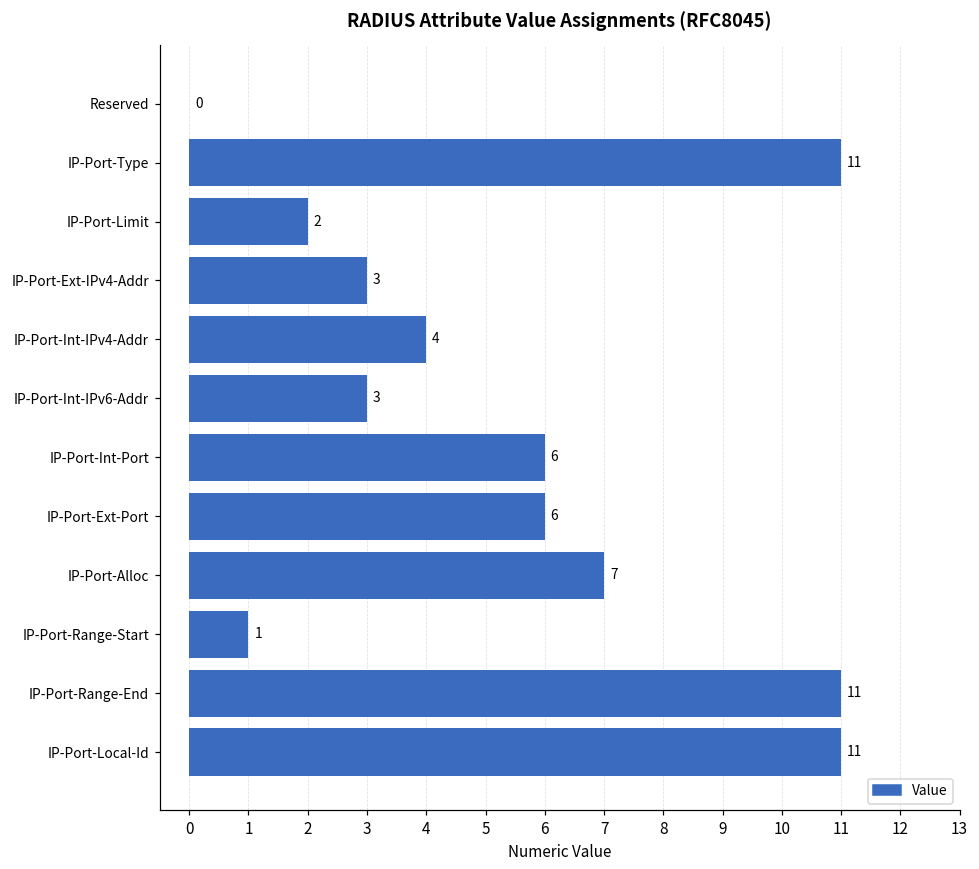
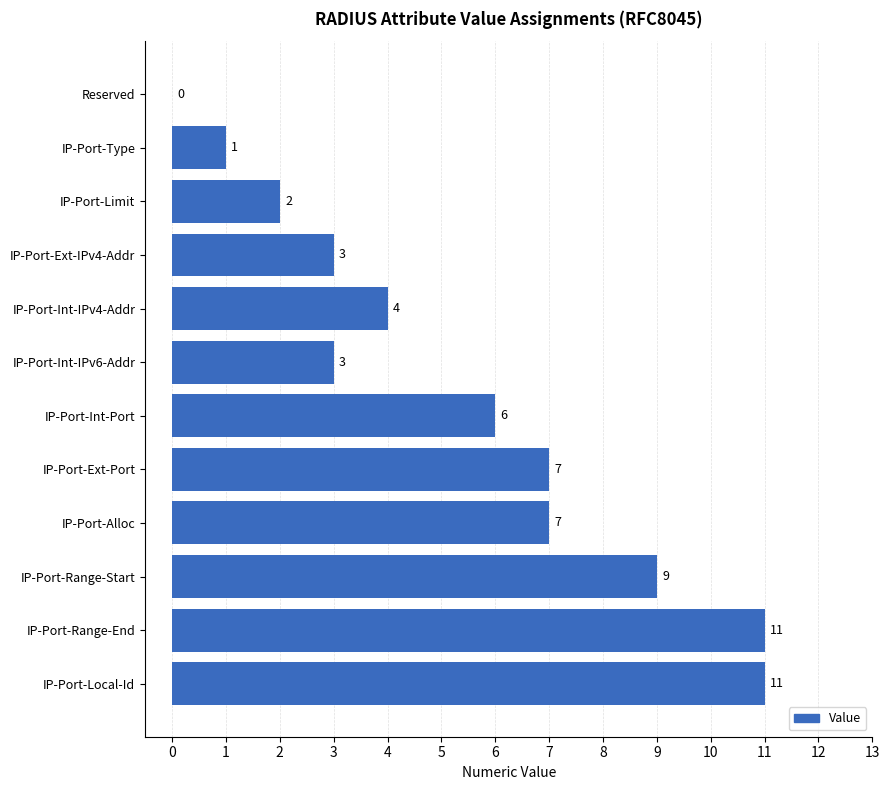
  {
    "Reserved": 0,
-   "IP-Port-Type": 11,
+   "IP-Port-Type": 1,
    "IP-Port-Limit": 2,
    "IP-Port-Ext-IPv4-Addr": 3,
    "IP-Port-Int-IPv4-Addr": 4,
    "IP-Port-Int-IPv6-Addr": 3,
    "IP-Port-Int-Port": 6,
-   "IP-Port-Ext-Port": 6,
+   "IP-Port-Ext-Port": 7,
    "IP-Port-Alloc": 7,
-   "IP-Port-Range-Start": 1,
+   "IP-Port-Range-Start": 9,
    "IP-Port-Range-End": 11,
    "IP-Port-Local-Id": 11
  }
